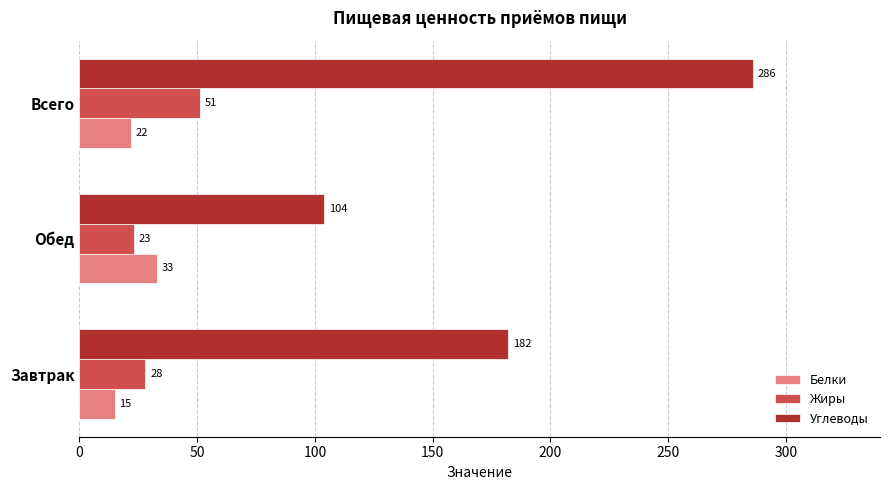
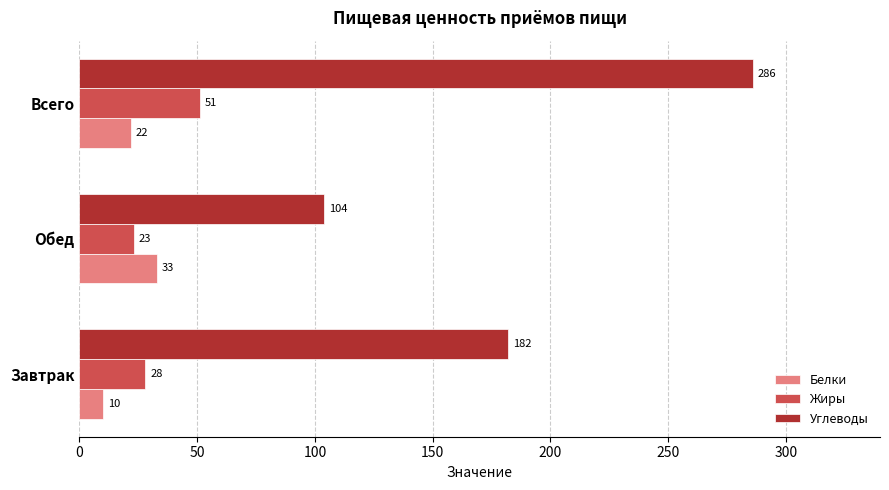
  {
    "Белки": {
      "Всего": 22,
      "Обед": 33,
-     "Завтрак": 15
+     "Завтрак": 10
    }
  }
